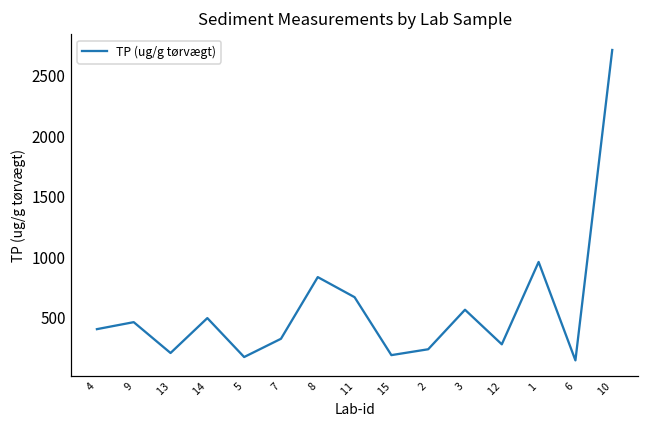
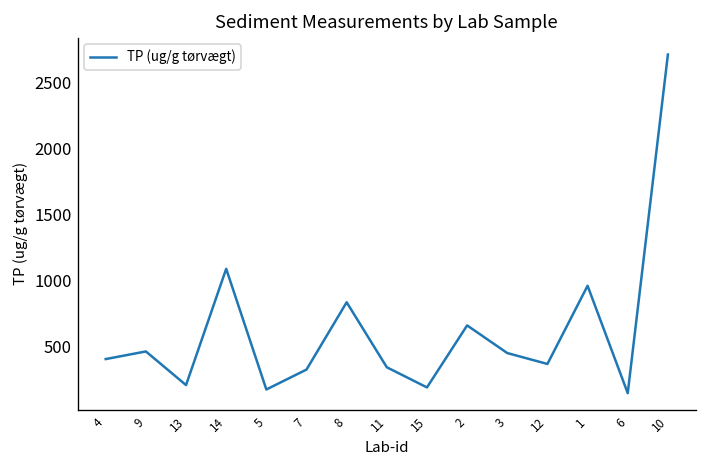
  {
    "4": 410,
    "9": 460,
    "13": 210,
-   "14": 500,
+   "14": 1090,
    "5": 180,
    "7": 330,
    "8": 840,
-   "11": 670,
+   "11": 340,
    "15": 190,
-   "2": 240,
-   "3": 570,
-   "12": 280,
+   "2": 660,
+   "3": 450,
+   "12": 370,
    "1": 960,
    "6": 150,
    "10": 2710
  }
